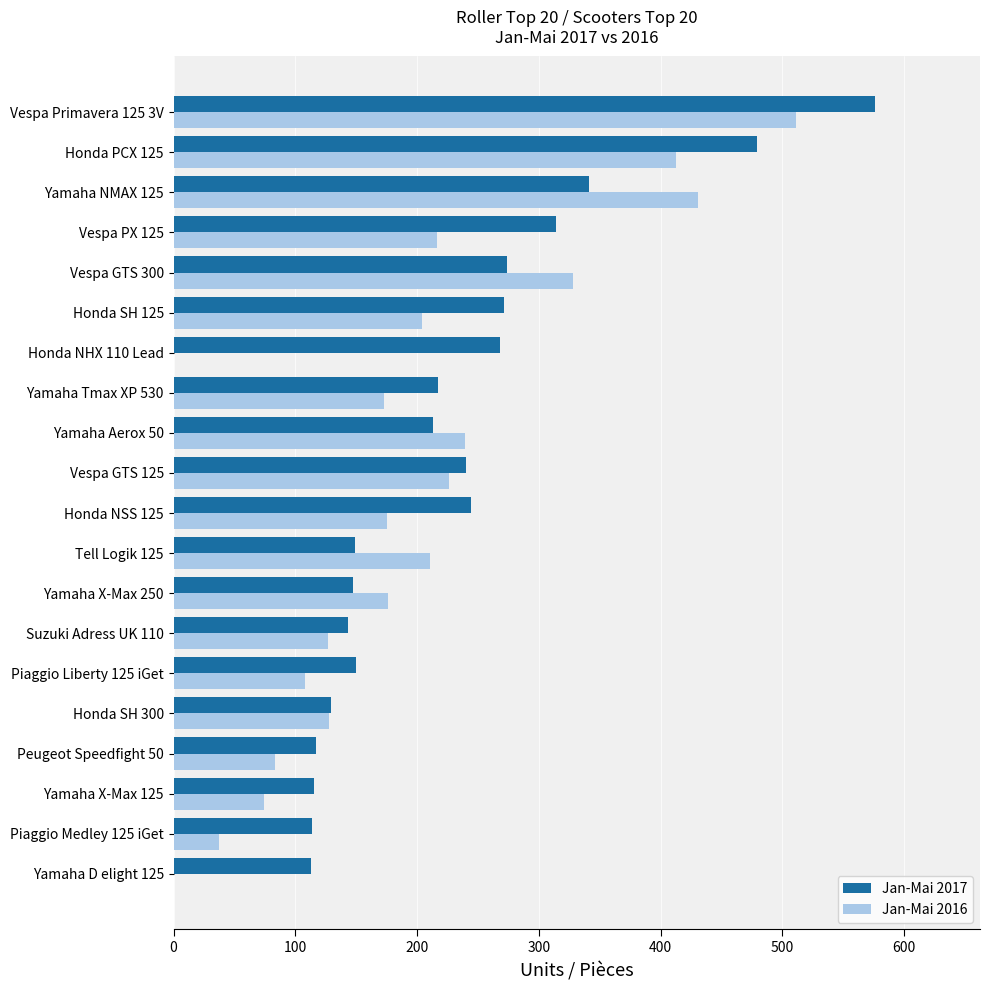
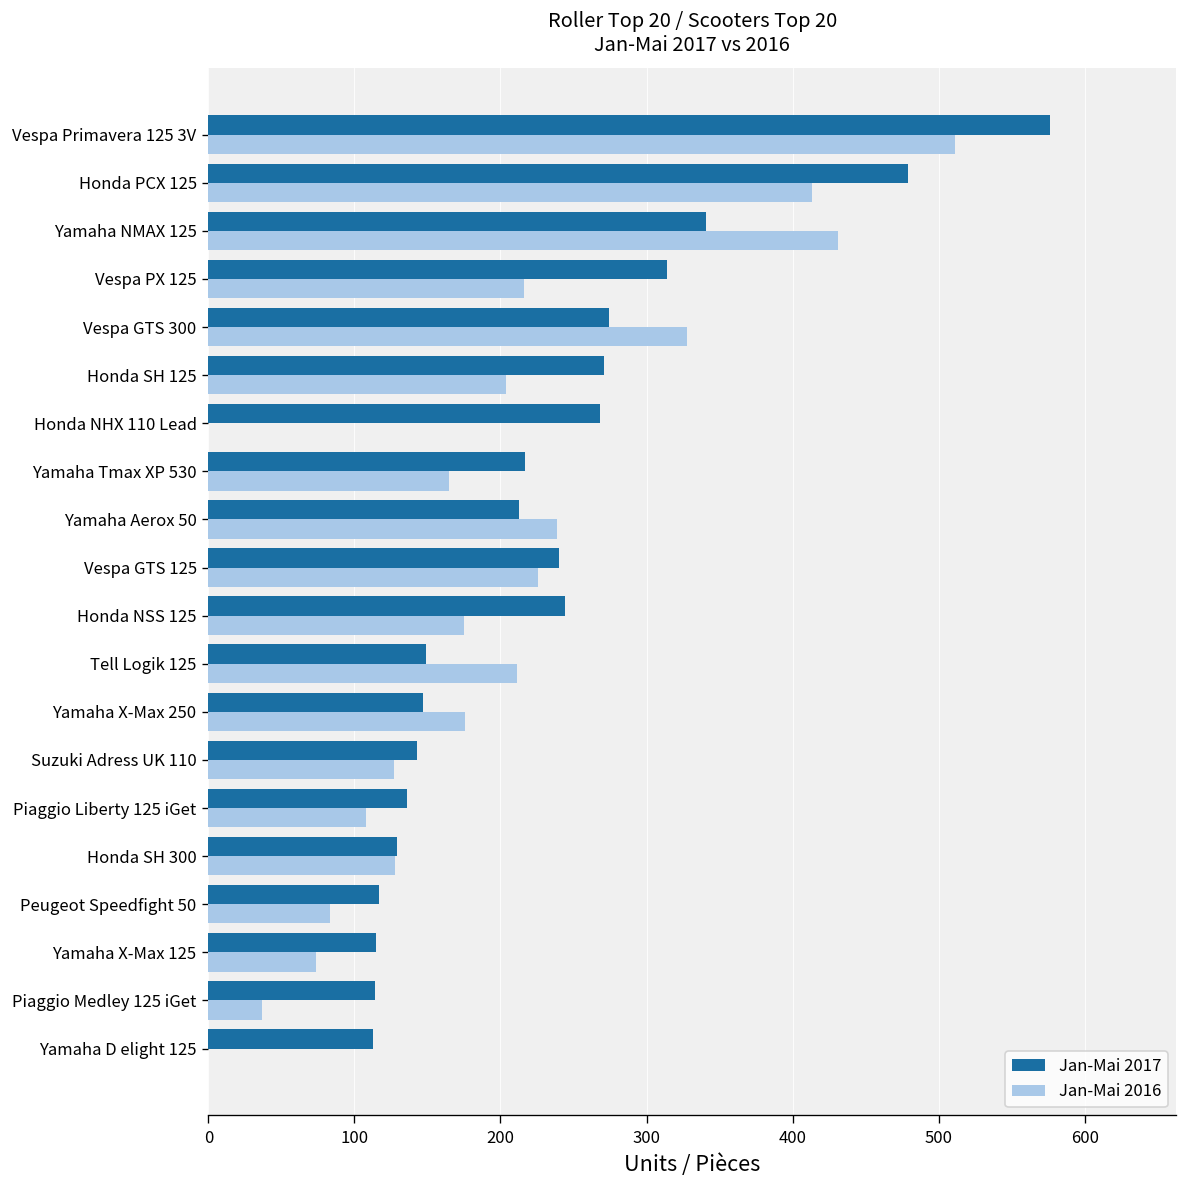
  {
    "Jan-Mai 2017": {
      "Vespa Primavera 125 3V": 576,
      "Honda PCX 125": 479,
      "Yamaha NMAX 125": 341,
      "Vespa PX 125": 314,
      "Vespa GTS 300": 274,
      "Honda SH 125": 271,
      "Honda NHX 110 Lead": 268,
      "Yamaha Tmax XP 530": 217,
      "Yamaha Aerox 50": 213,
      "Vespa GTS 125": 240,
      "Honda NSS 125": 244,
      "Tell Logik 125": 149,
      "Yamaha X-Max 250": 147,
      "Suzuki Adress UK 110": 143,
-     "Piaggio Liberty 125 iGet": 150,
+     "Piaggio Liberty 125 iGet": 136,
      "Honda SH 300": 129,
      "Peugeot Speedfight 50": 117,
      "Yamaha X-Max 125": 115,
      "Piaggio Medley 125 iGet": 114,
      "Yamaha D elight 125": 113
    },
    "Jan-Mai 2016": {
      "Vespa Primavera 125 3V": 511,
      "Honda PCX 125": 413,
      "Yamaha NMAX 125": 431,
      "Vespa PX 125": 216,
      "Vespa GTS 300": 328,
      "Honda SH 125": 204,
      "Honda NHX 110 Lead": 0,
-     "Yamaha Tmax XP 530": 173,
+     "Yamaha Tmax XP 530": 165,
      "Yamaha Aerox 50": 239,
      "Vespa GTS 125": 226,
      "Honda NSS 125": 175,
      "Tell Logik 125": 211,
      "Yamaha X-Max 250": 176,
      "Suzuki Adress UK 110": 127,
      "Piaggio Liberty 125 iGet": 108,
      "Honda SH 300": 128,
      "Peugeot Speedfight 50": 83,
      "Yamaha X-Max 125": 74,
      "Piaggio Medley 125 iGet": 37,
      "Yamaha D elight 125": 0
    }
  }
